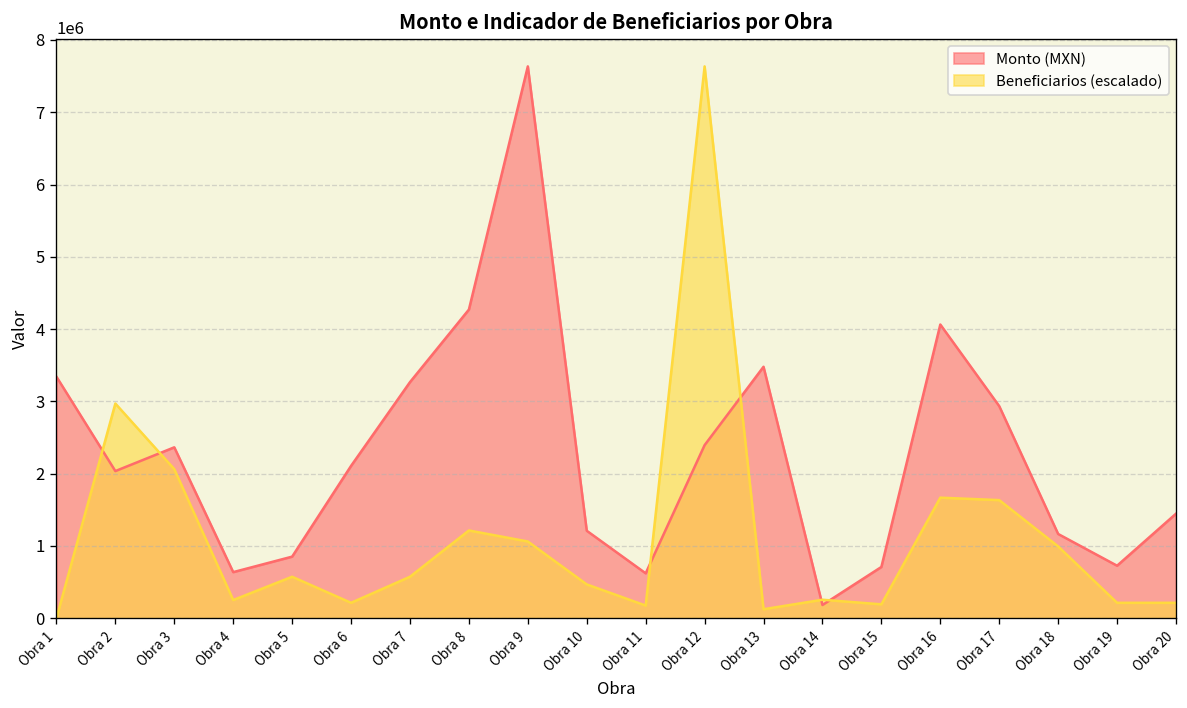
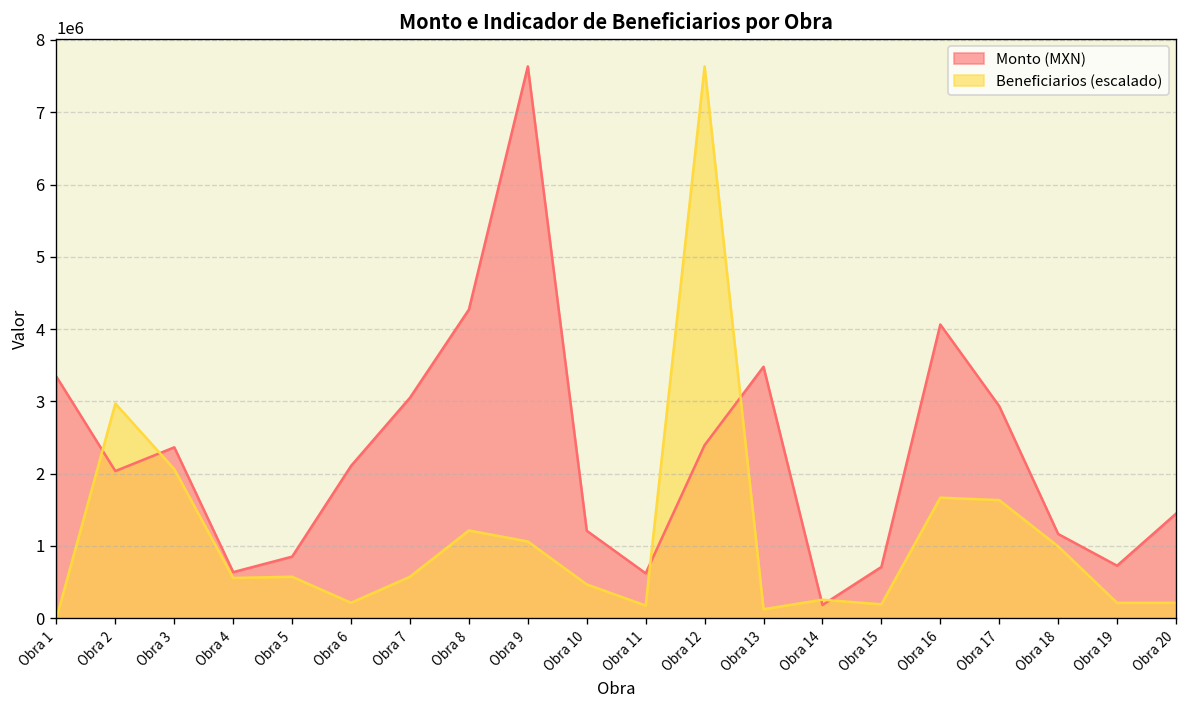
  {
    "Monto (MXN)": {
      "Obra 1": 3300000,
      "Obra 2": 2000000,
      "Obra 3": 2400000,
      "Obra 4": 600000,
      "Obra 5": 900000,
      "Obra 6": 2100000,
-     "Obra 7": 3300000,
+     "Obra 7": 3000000,
      "Obra 8": 4300000,
      "Obra 9": 7600000,
      "Obra 10": 1200000,
      "Obra 11": 600000,
      "Obra 12": 2400000,
      "Obra 13": 3500000,
      "Obra 14": 200000,
      "Obra 15": 700000,
      "Obra 16": 4100000,
      "Obra 17": 2900000,
      "Obra 18": 1200000,
      "Obra 19": 700000,
      "Obra 20": 1400000
    },
    "Beneficiarios (escalado)": {
      "Obra 1": 0,
      "Obra 2": 3000000,
      "Obra 3": 2100000,
-     "Obra 4": 300000,
+     "Obra 4": 600000,
      "Obra 5": 600000,
      "Obra 6": 200000,
      "Obra 7": 600000,
      "Obra 8": 1200000,
      "Obra 9": 1100000,
      "Obra 10": 500000,
      "Obra 11": 200000,
      "Obra 12": 7600000,
      "Obra 13": 100000,
      "Obra 14": 300000,
      "Obra 15": 200000,
      "Obra 16": 1700000,
      "Obra 17": 1600000,
      "Obra 18": 1000000,
      "Obra 19": 200000,
      "Obra 20": 200000
    }
  }
